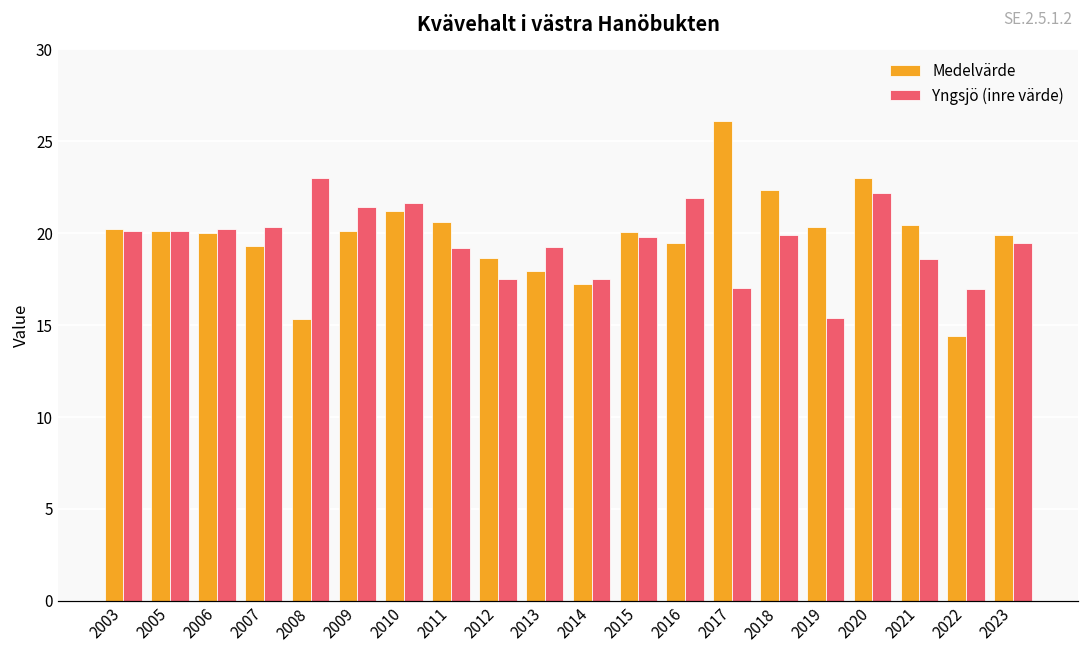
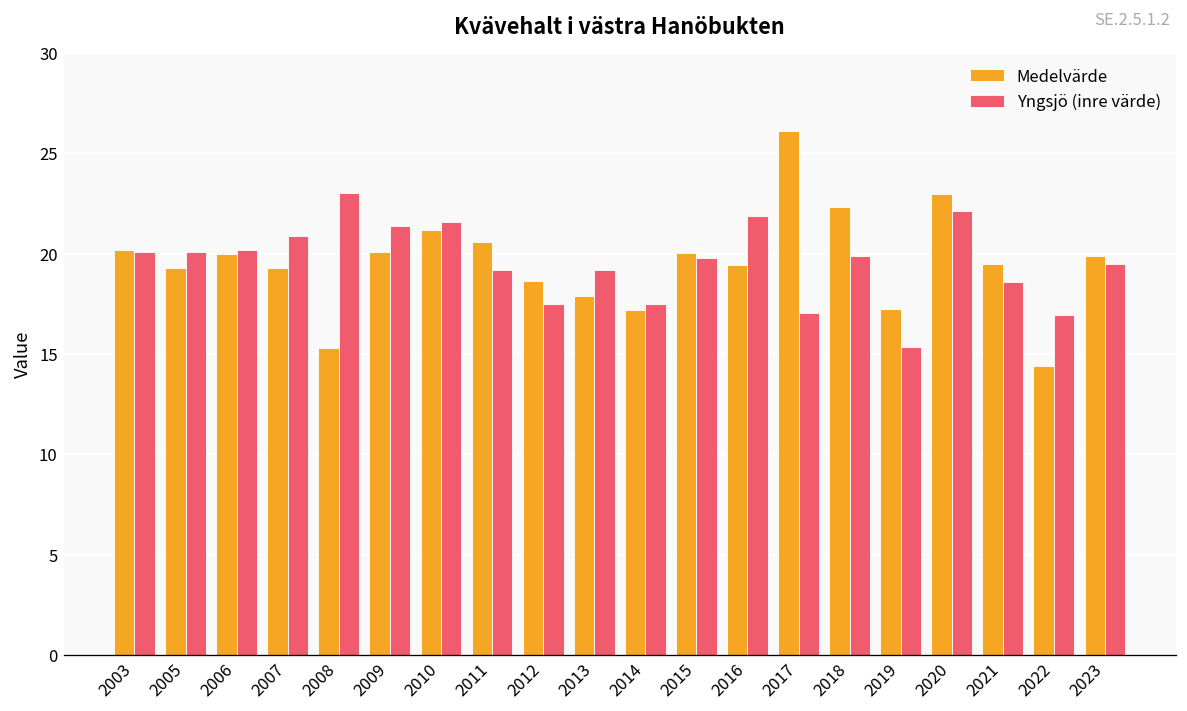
  {
    "Medelvärde": {
      "2003": 20.2,
-     "2005": 20.1,
+     "2005": 19.3,
      "2006": 20.0,
      "2007": 19.3,
      "2008": 15.3,
      "2009": 20.1,
      "2010": 21.2,
      "2011": 20.6,
      "2012": 18.6,
      "2013": 17.9,
      "2014": 17.2,
      "2015": 20.0,
      "2016": 19.5,
      "2017": 26.1,
      "2018": 22.4,
-     "2019": 20.3,
+     "2019": 17.2,
      "2020": 23.0,
-     "2021": 20.4,
+     "2021": 19.5,
      "2022": 14.4,
      "2023": 19.9
    },
    "Yngsjö (inre värde)": {
      "2003": 20.1,
      "2005": 20.1,
      "2006": 20.2,
-     "2007": 20.3,
+     "2007": 20.9,
      "2008": 23.0,
      "2009": 21.4,
      "2010": 21.6,
      "2011": 19.2,
      "2012": 17.5,
      "2013": 19.2,
      "2014": 17.5,
      "2015": 19.8,
      "2016": 21.9,
      "2017": 17.0,
      "2018": 19.9,
      "2019": 15.4,
      "2020": 22.1,
      "2021": 18.6,
      "2022": 17.0,
      "2023": 19.5
    }
  }
